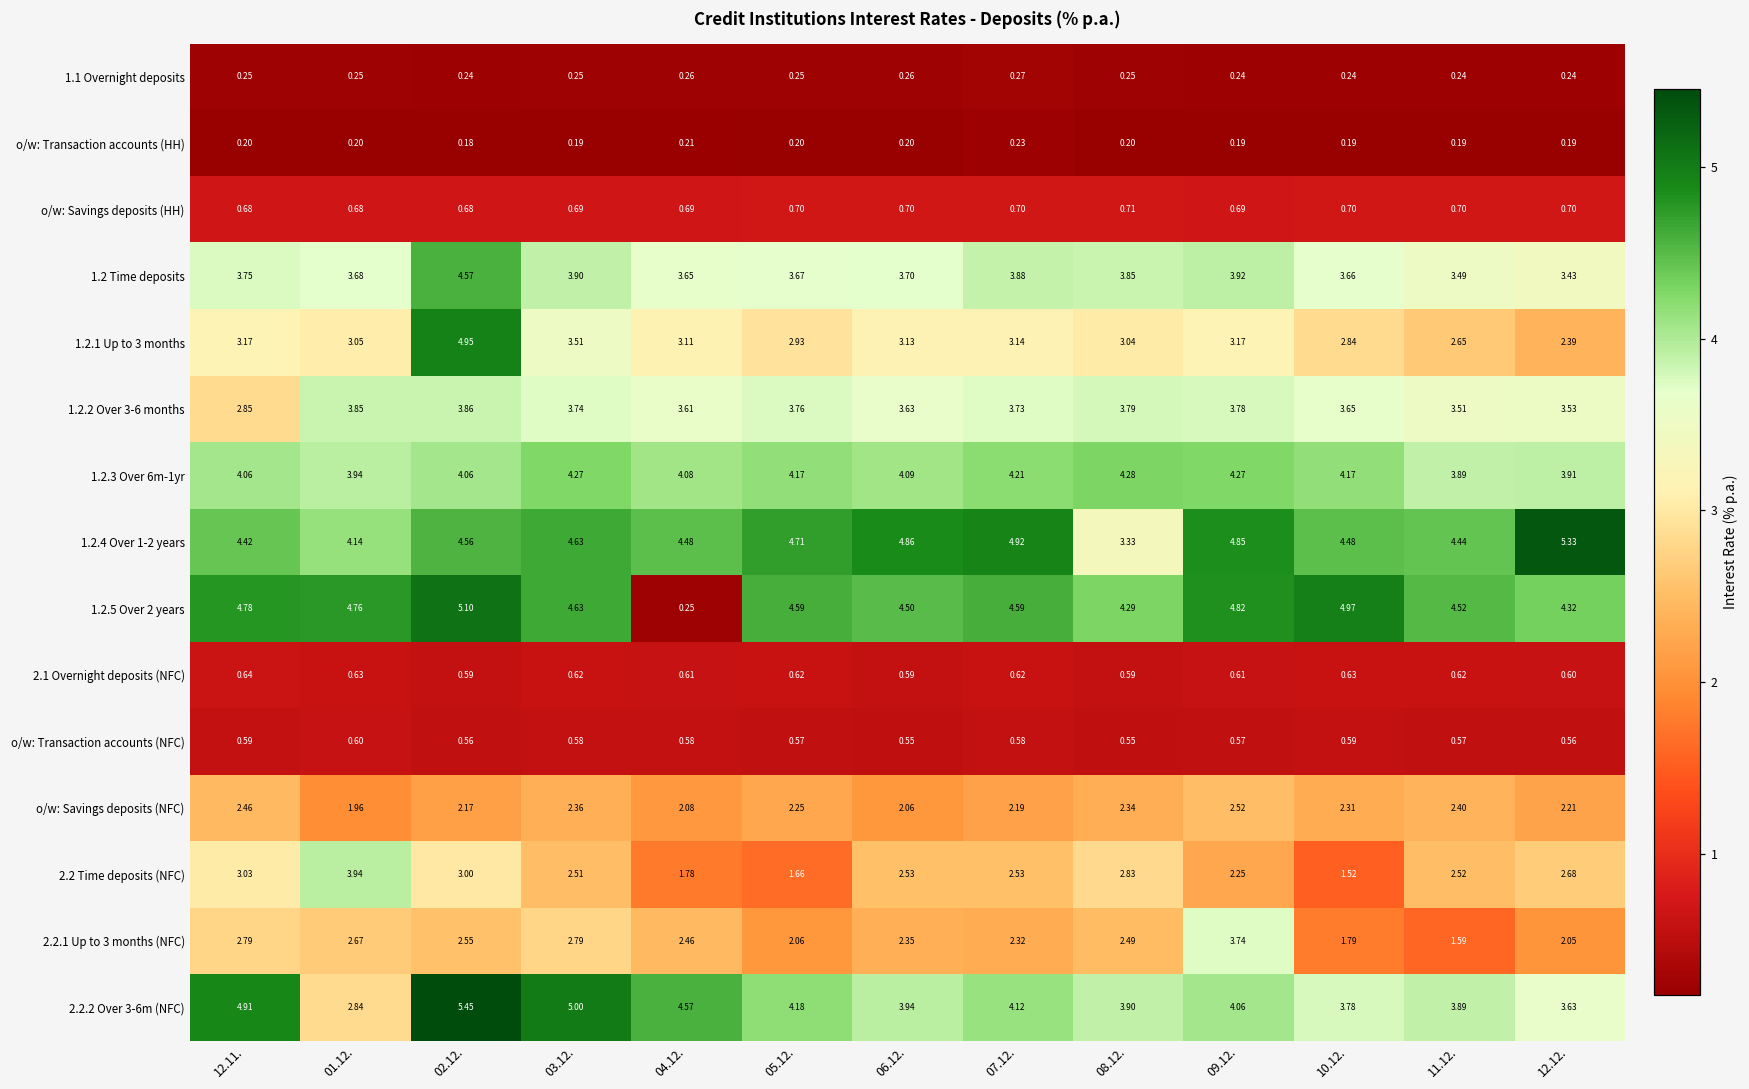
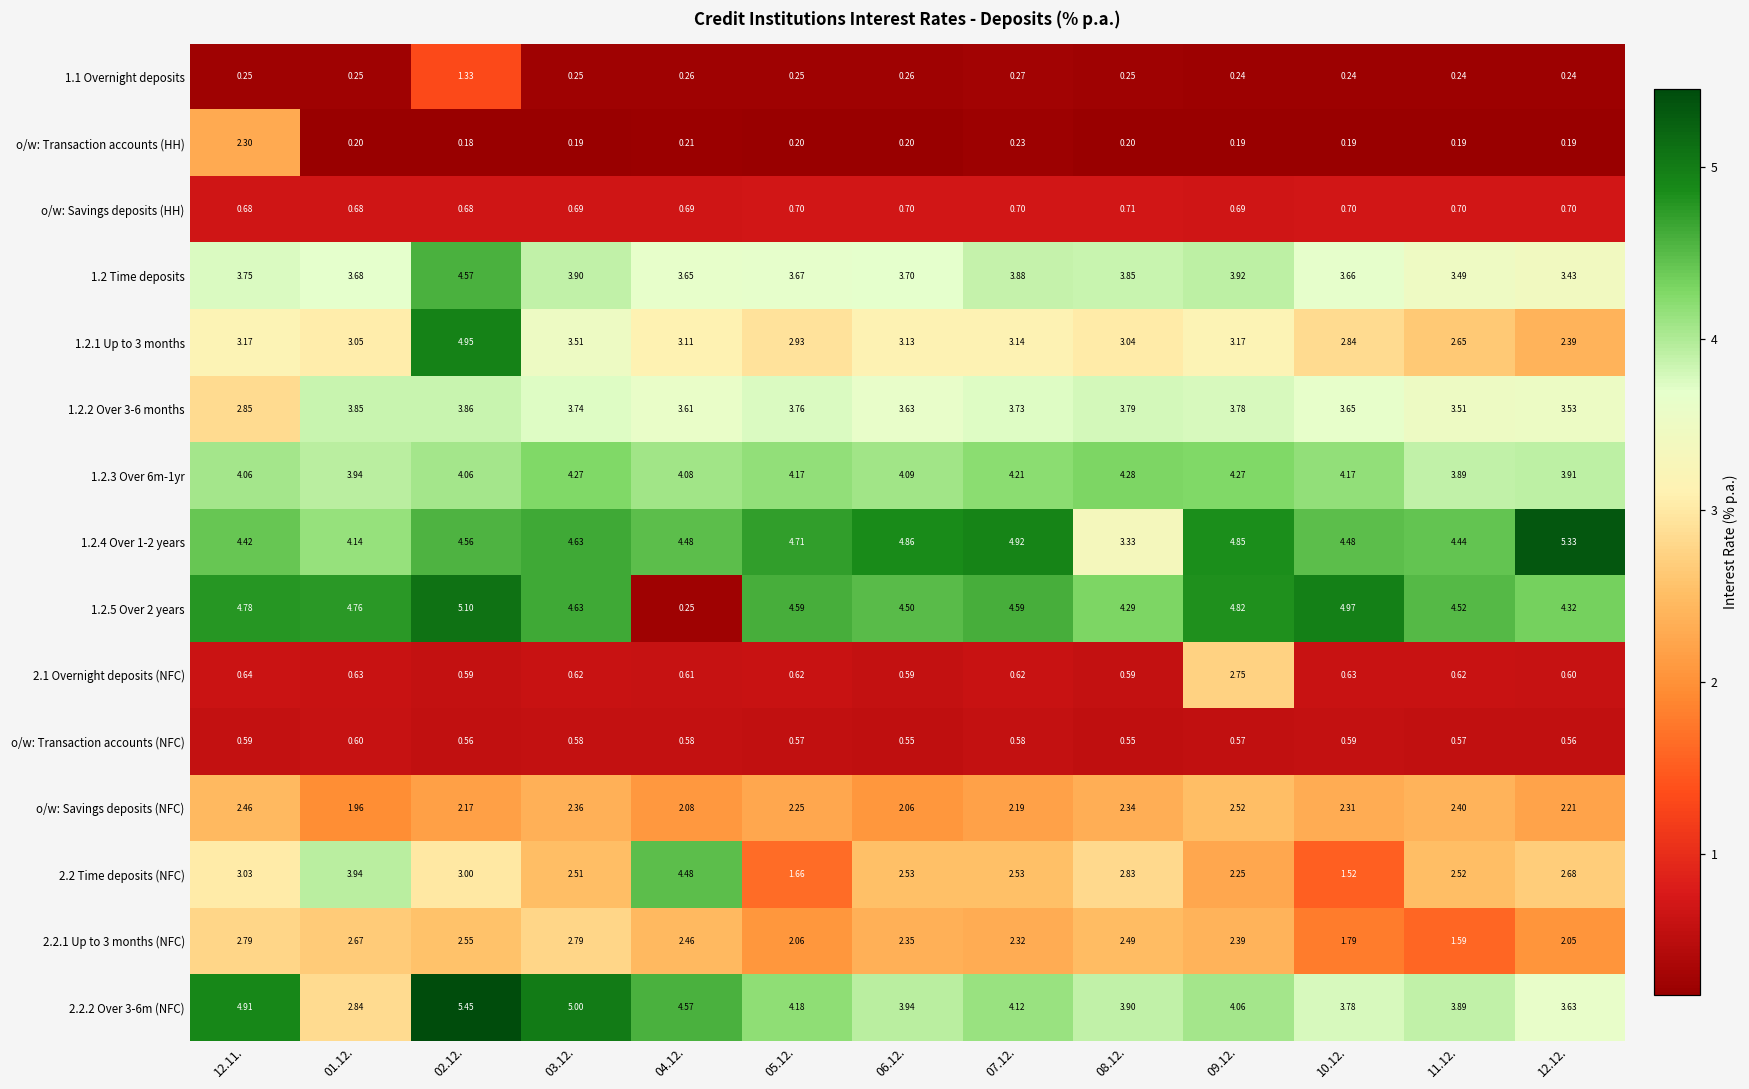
  {
    "1.1 Overnight deposits": {
      "12.11.": 0.25,
      "01.12.": 0.25,
-     "02.12.": 0.24,
+     "02.12.": 1.33,
      "03.12.": 0.25,
      "04.12.": 0.26,
      "05.12.": 0.25,
      "06.12.": 0.26,
      "07.12.": 0.27,
      "08.12.": 0.25,
      "09.12.": 0.24,
      "10.12.": 0.24,
      "11.12.": 0.24,
      "12.12.": 0.24
    },
    "o/w: Transaction accounts (HH)": {
-     "12.11.": 0.20,
+     "12.11.": 2.30,
      "01.12.": 0.20,
      "02.12.": 0.18,
      "03.12.": 0.19,
      "04.12.": 0.21,
      "05.12.": 0.20,
      "06.12.": 0.20,
      "07.12.": 0.23,
      "08.12.": 0.20,
      "09.12.": 0.19,
      "10.12.": 0.19,
      "11.12.": 0.19,
      "12.12.": 0.19
    },
    "o/w: Savings deposits (HH)": {
      "12.11.": 0.68,
      "01.12.": 0.68,
      "02.12.": 0.68,
      "03.12.": 0.69,
      "04.12.": 0.69,
      "05.12.": 0.70,
      "06.12.": 0.70,
      "07.12.": 0.70,
      "08.12.": 0.71,
      "09.12.": 0.69,
      "10.12.": 0.70,
      "11.12.": 0.70,
      "12.12.": 0.70
    },
    "1.2 Time deposits": {
      "12.11.": 3.75,
      "01.12.": 3.68,
      "02.12.": 4.57,
      "03.12.": 3.90,
      "04.12.": 3.65,
      "05.12.": 3.67,
      "06.12.": 3.70,
      "07.12.": 3.88,
      "08.12.": 3.85,
      "09.12.": 3.92,
      "10.12.": 3.66,
      "11.12.": 3.49,
      "12.12.": 3.43
    },
    "1.2.1 Up to 3 months": {
      "12.11.": 3.17,
      "01.12.": 3.05,
      "02.12.": 4.95,
      "03.12.": 3.51,
      "04.12.": 3.11,
      "05.12.": 2.93,
      "06.12.": 3.13,
      "07.12.": 3.14,
      "08.12.": 3.04,
      "09.12.": 3.17,
      "10.12.": 2.84,
      "11.12.": 2.65,
      "12.12.": 2.39
    },
    "1.2.2 Over 3-6 months": {
      "12.11.": 2.85,
      "01.12.": 3.85,
      "02.12.": 3.86,
      "03.12.": 3.74,
      "04.12.": 3.61,
      "05.12.": 3.76,
      "06.12.": 3.63,
      "07.12.": 3.73,
      "08.12.": 3.79,
      "09.12.": 3.78,
      "10.12.": 3.65,
      "11.12.": 3.51,
      "12.12.": 3.53
    },
    "1.2.3 Over 6m-1yr": {
      "12.11.": 4.06,
      "01.12.": 3.94,
      "02.12.": 4.06,
      "03.12.": 4.27,
      "04.12.": 4.08,
      "05.12.": 4.17,
      "06.12.": 4.09,
      "07.12.": 4.21,
      "08.12.": 4.28,
      "09.12.": 4.27,
      "10.12.": 4.17,
      "11.12.": 3.89,
      "12.12.": 3.91
    },
    "1.2.4 Over 1-2 years": {
      "12.11.": 4.42,
      "01.12.": 4.14,
      "02.12.": 4.56,
      "03.12.": 4.63,
      "04.12.": 4.48,
      "05.12.": 4.71,
      "06.12.": 4.86,
      "07.12.": 4.92,
      "08.12.": 3.33,
      "09.12.": 4.85,
      "10.12.": 4.48,
      "11.12.": 4.44,
      "12.12.": 5.33
    },
    "1.2.5 Over 2 years": {
      "12.11.": 4.78,
      "01.12.": 4.76,
      "02.12.": 5.10,
      "03.12.": 4.63,
      "04.12.": 0.25,
      "05.12.": 4.59,
      "06.12.": 4.50,
      "07.12.": 4.59,
      "08.12.": 4.29,
      "09.12.": 4.82,
      "10.12.": 4.97,
      "11.12.": 4.52,
      "12.12.": 4.32
    },
    "2.1 Overnight deposits (NFC)": {
      "12.11.": 0.64,
      "01.12.": 0.63,
      "02.12.": 0.59,
      "03.12.": 0.62,
      "04.12.": 0.61,
      "05.12.": 0.62,
      "06.12.": 0.59,
      "07.12.": 0.62,
      "08.12.": 0.59,
-     "09.12.": 0.61,
+     "09.12.": 2.75,
      "10.12.": 0.63,
      "11.12.": 0.62,
      "12.12.": 0.60
    },
    "o/w: Transaction accounts (NFC)": {
      "12.11.": 0.59,
      "01.12.": 0.60,
      "02.12.": 0.56,
      "03.12.": 0.58,
      "04.12.": 0.58,
      "05.12.": 0.57,
      "06.12.": 0.55,
      "07.12.": 0.58,
      "08.12.": 0.55,
      "09.12.": 0.57,
      "10.12.": 0.59,
      "11.12.": 0.57,
      "12.12.": 0.56
    },
    "o/w: Savings deposits (NFC)": {
      "12.11.": 2.46,
      "01.12.": 1.96,
      "02.12.": 2.17,
      "03.12.": 2.36,
      "04.12.": 2.08,
      "05.12.": 2.25,
      "06.12.": 2.06,
      "07.12.": 2.19,
      "08.12.": 2.34,
      "09.12.": 2.52,
      "10.12.": 2.31,
      "11.12.": 2.40,
      "12.12.": 2.21
    },
    "2.2 Time deposits (NFC)": {
      "12.11.": 3.03,
      "01.12.": 3.94,
      "02.12.": 3.00,
      "03.12.": 2.51,
-     "04.12.": 1.78,
+     "04.12.": 4.48,
      "05.12.": 1.66,
      "06.12.": 2.53,
      "07.12.": 2.53,
      "08.12.": 2.83,
      "09.12.": 2.25,
      "10.12.": 1.52,
      "11.12.": 2.52,
      "12.12.": 2.68
    },
    "2.2.1 Up to 3 months (NFC)": {
      "12.11.": 2.79,
      "01.12.": 2.67,
      "02.12.": 2.55,
      "03.12.": 2.79,
      "04.12.": 2.46,
      "05.12.": 2.06,
      "06.12.": 2.35,
      "07.12.": 2.32,
      "08.12.": 2.49,
-     "09.12.": 3.74,
+     "09.12.": 2.39,
      "10.12.": 1.79,
      "11.12.": 1.59,
      "12.12.": 2.05
    },
    "2.2.2 Over 3-6m (NFC)": {
      "12.11.": 4.91,
      "01.12.": 2.84,
      "02.12.": 5.45,
      "03.12.": 5.00,
      "04.12.": 4.57,
      "05.12.": 4.18,
      "06.12.": 3.94,
      "07.12.": 4.12,
      "08.12.": 3.90,
      "09.12.": 4.06,
      "10.12.": 3.78,
      "11.12.": 3.89,
      "12.12.": 3.63
    }
  }
